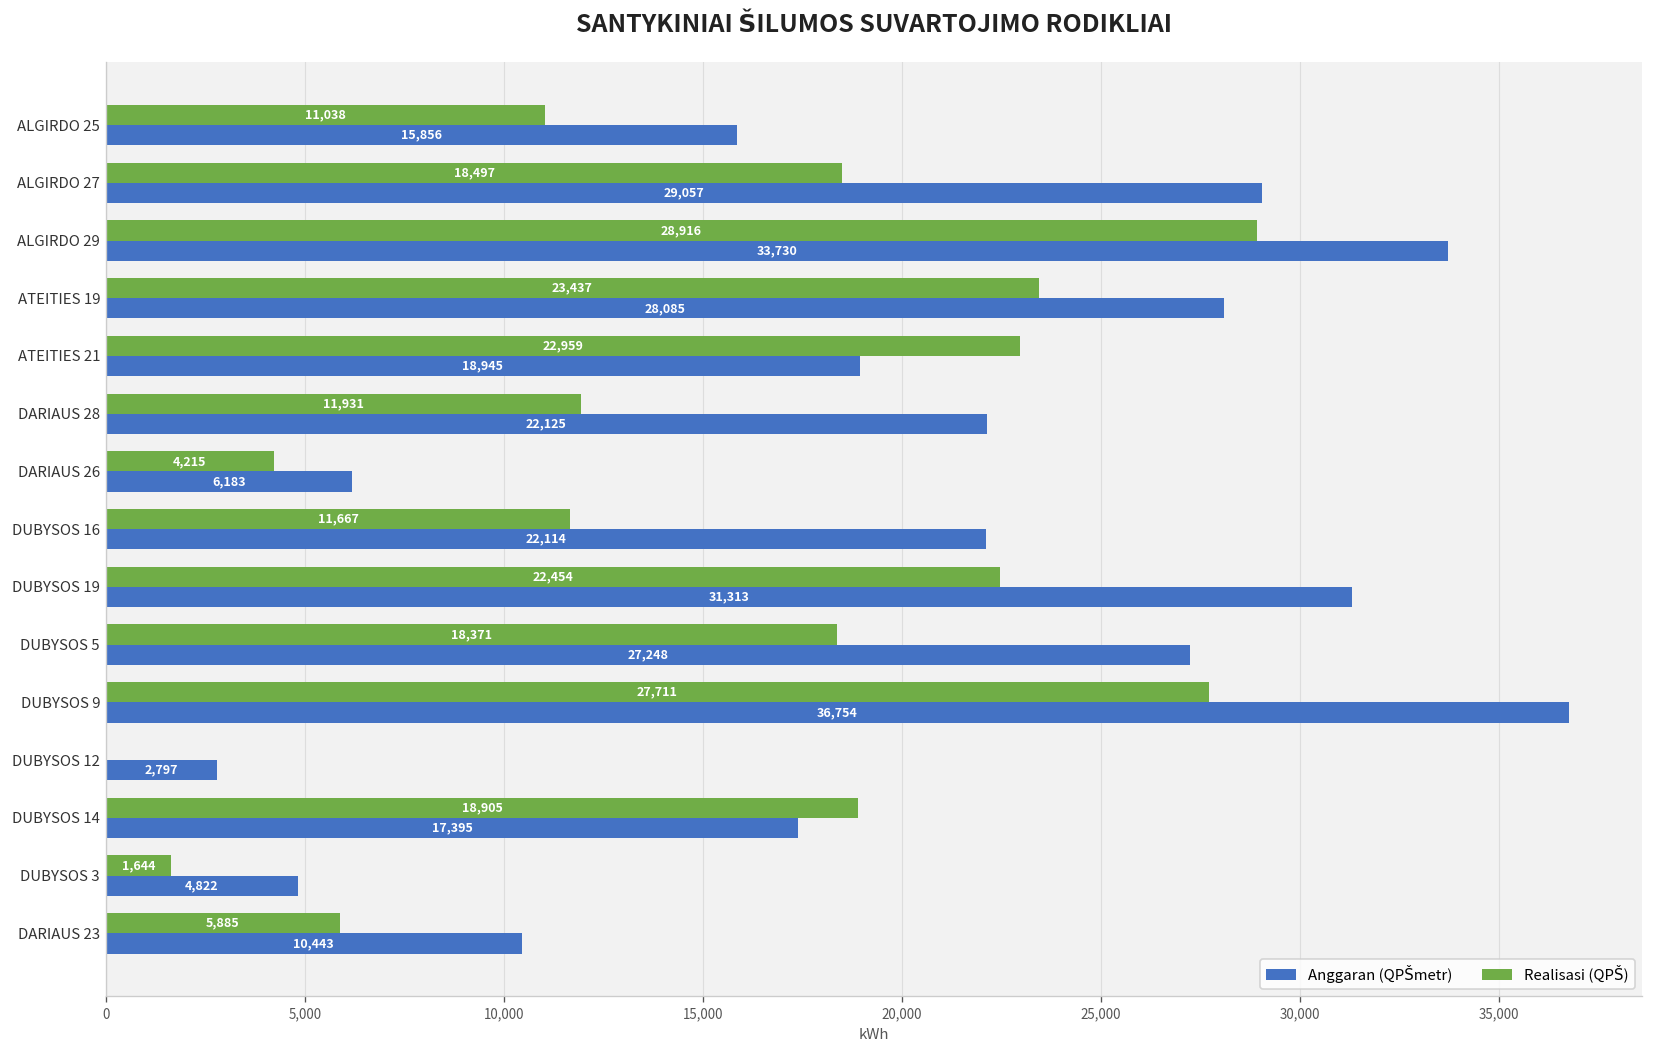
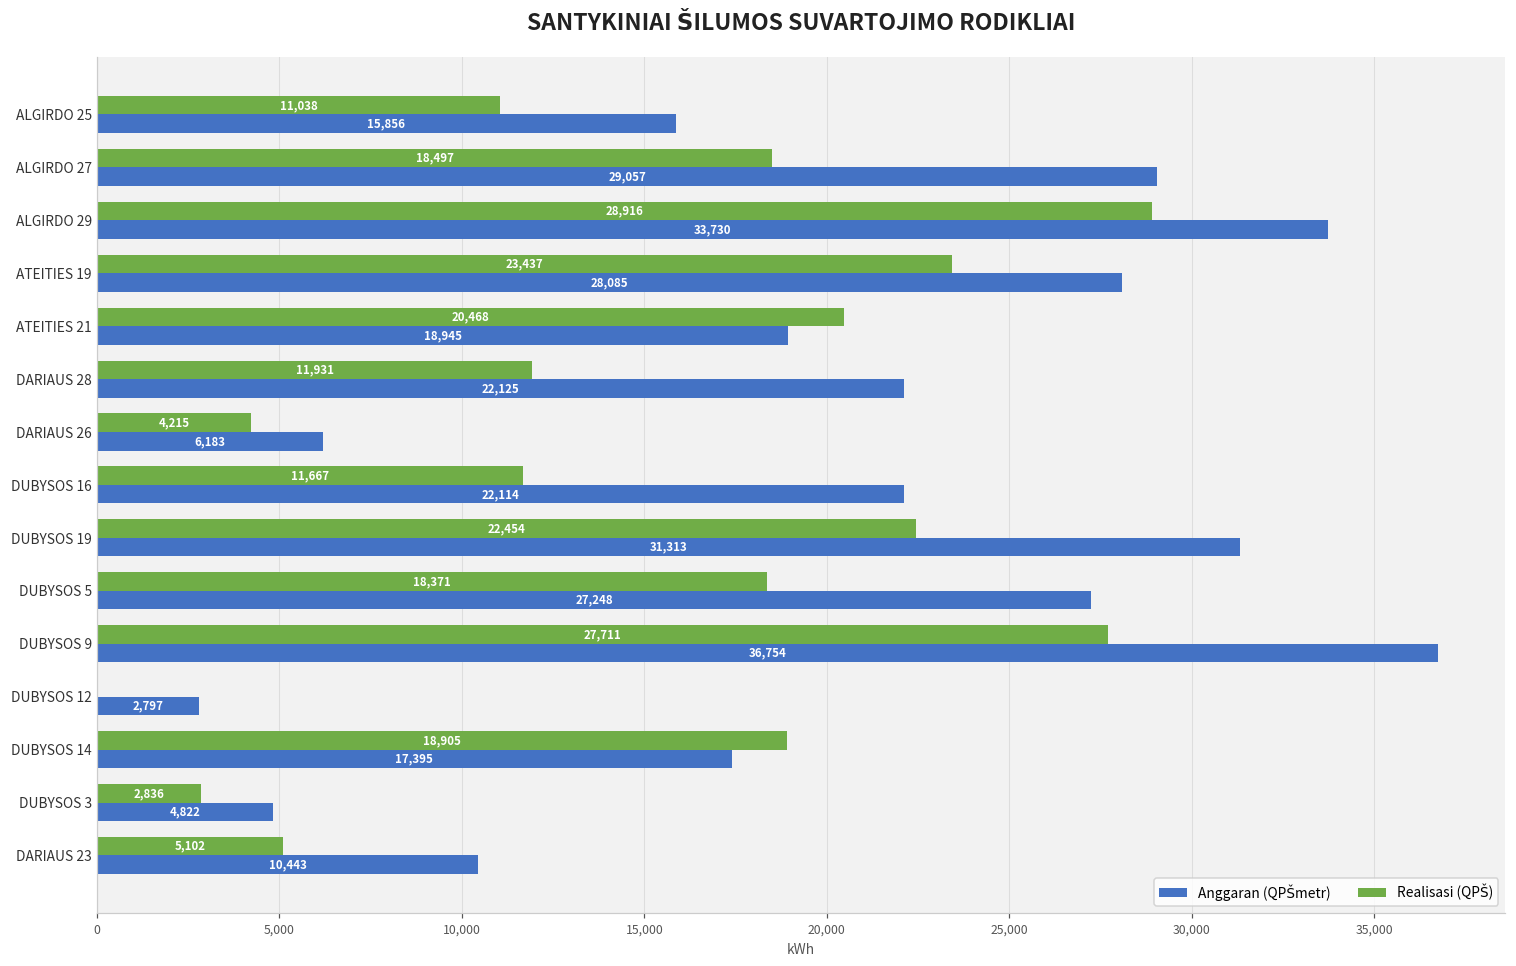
  {
    "Anggaran (QPŠmetr)": {
      "ALGIRDO 25": "15,856",
      "ALGIRDO 27": "29,057",
      "ALGIRDO 29": "33,730",
      "ATEITIES 19": "28,085",
      "ATEITIES 21": "18,945",
      "DARIAUS 28": "22,125",
      "DARIAUS 26": "6,183",
      "DUBYSOS 16": "22,114",
      "DUBYSOS 19": "31,313",
      "DUBYSOS 5": "27,248",
      "DUBYSOS 9": "36,754",
      "DUBYSOS 12": "2,797",
      "DUBYSOS 14": "17,395",
      "DUBYSOS 3": "4,822",
      "DARIAUS 23": "10,443"
    },
    "Realisasi (QPŠ)": {
      "ALGIRDO 25": "11,038",
      "ALGIRDO 27": "18,497",
      "ALGIRDO 29": "28,916",
      "ATEITIES 19": "23,437",
-     "ATEITIES 21": "22,959",
+     "ATEITIES 21": "20,468",
      "DARIAUS 28": "11,931",
      "DARIAUS 26": "4,215",
      "DUBYSOS 16": "11,667",
      "DUBYSOS 19": "22,454",
      "DUBYSOS 5": "18,371",
      "DUBYSOS 9": "27,711",
      "DUBYSOS 14": "18,905",
-     "DUBYSOS 3": "1,644",
-     "DARIAUS 23": "5,885"
+     "DUBYSOS 3": "2,836",
+     "DARIAUS 23": "5,102"
    }
  }
